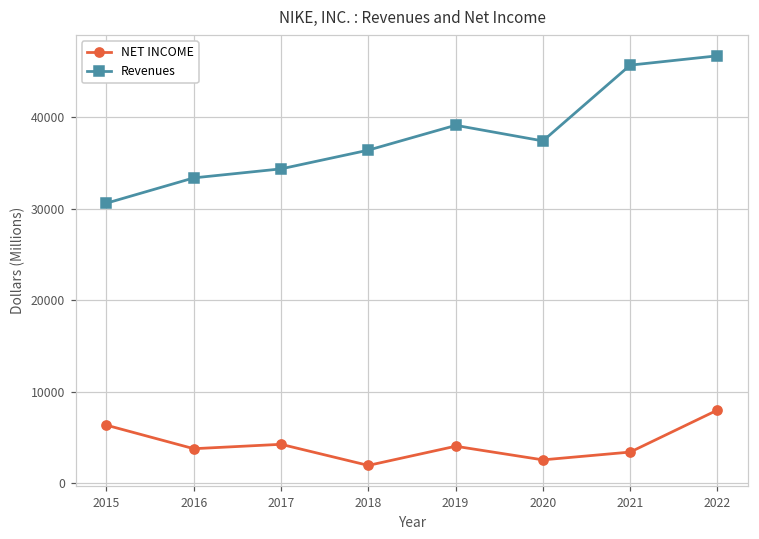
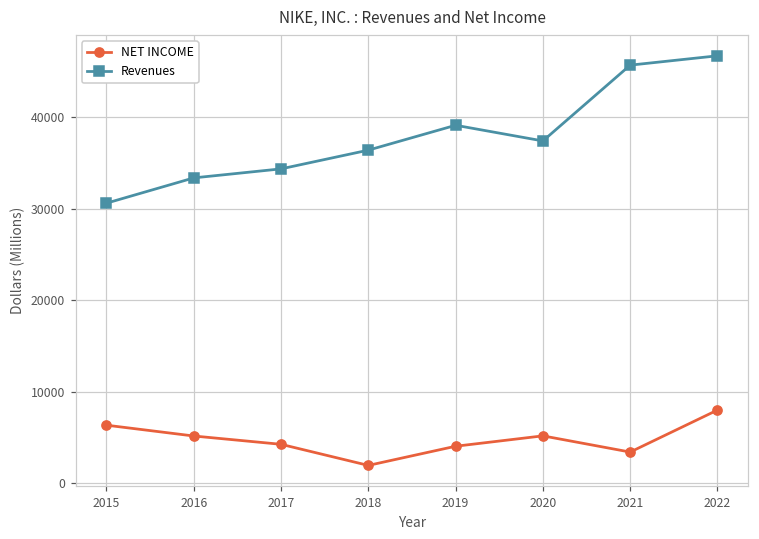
  {
    "NET INCOME": {
      "2015": 6000,
-     "2016": 4000,
+     "2016": 5000,
      "2017": 4000,
      "2018": 2000,
      "2019": 4000,
-     "2020": 3000,
+     "2020": 5000,
      "2021": 3000,
      "2022": 8000
    },
    "Revenues": {
      "2015": 31000,
      "2016": 33000,
      "2017": 34000,
      "2018": 36000,
      "2019": 39000,
      "2020": 37000,
      "2021": 46000,
      "2022": 47000
    }
  }
